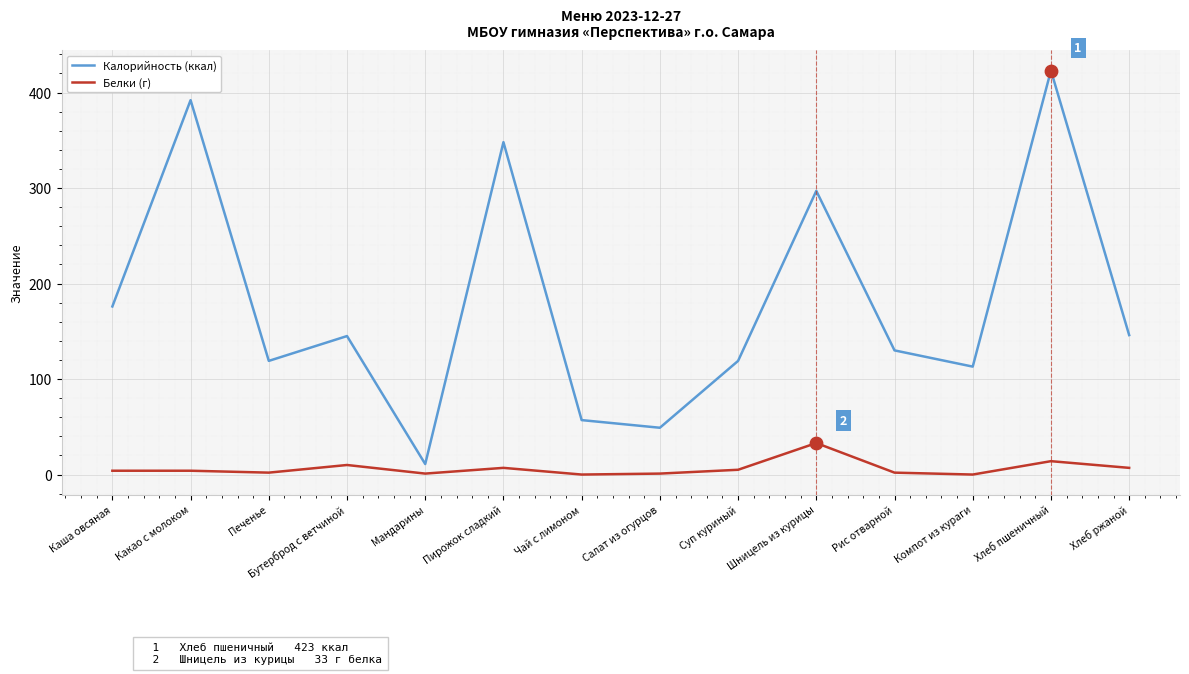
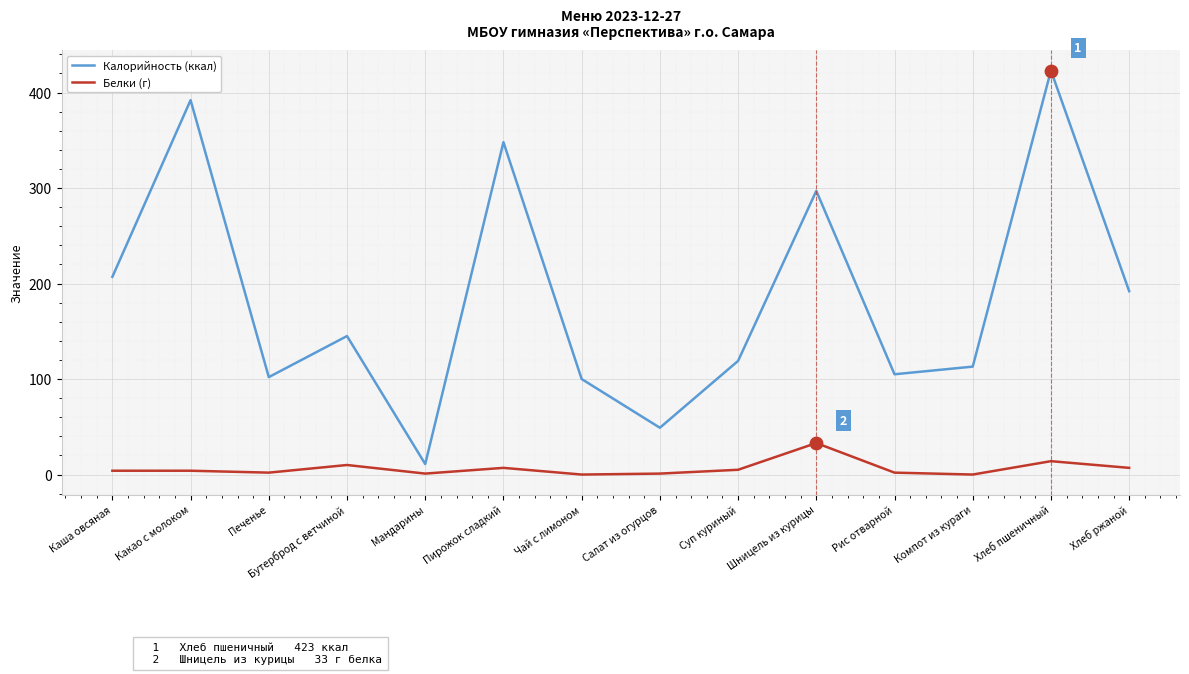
  {
    "Калорийность (ккал)": {
-     "Каша овсяная": 180,
+     "Каша овсяная": 210,
      "Какао с молоком": 390,
-     "Печенье": 120,
+     "Печенье": 100,
      "Бутерброд с ветчиной": 150,
      "Мандарины": 10,
      "Пирожок сладкий": 350,
-     "Чай с лимоном": 60,
+     "Чай с лимоном": 100,
      "Салат из огурцов": 50,
      "Суп куриный": 120,
      "Шницель из курицы": 300,
-     "Рис отварной": 130,
+     "Рис отварной": 110,
      "Компот из кураги": 110,
-     "Хлеб ржаной": 150
+     "Хлеб ржаной": 190
    }
  }
